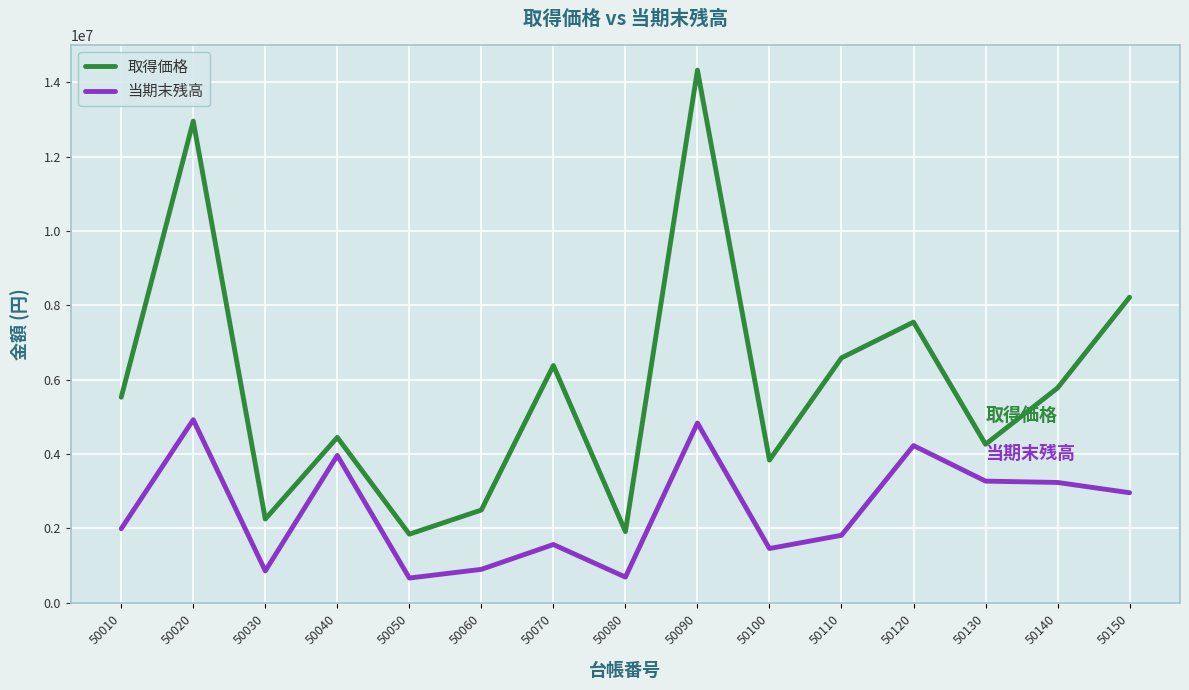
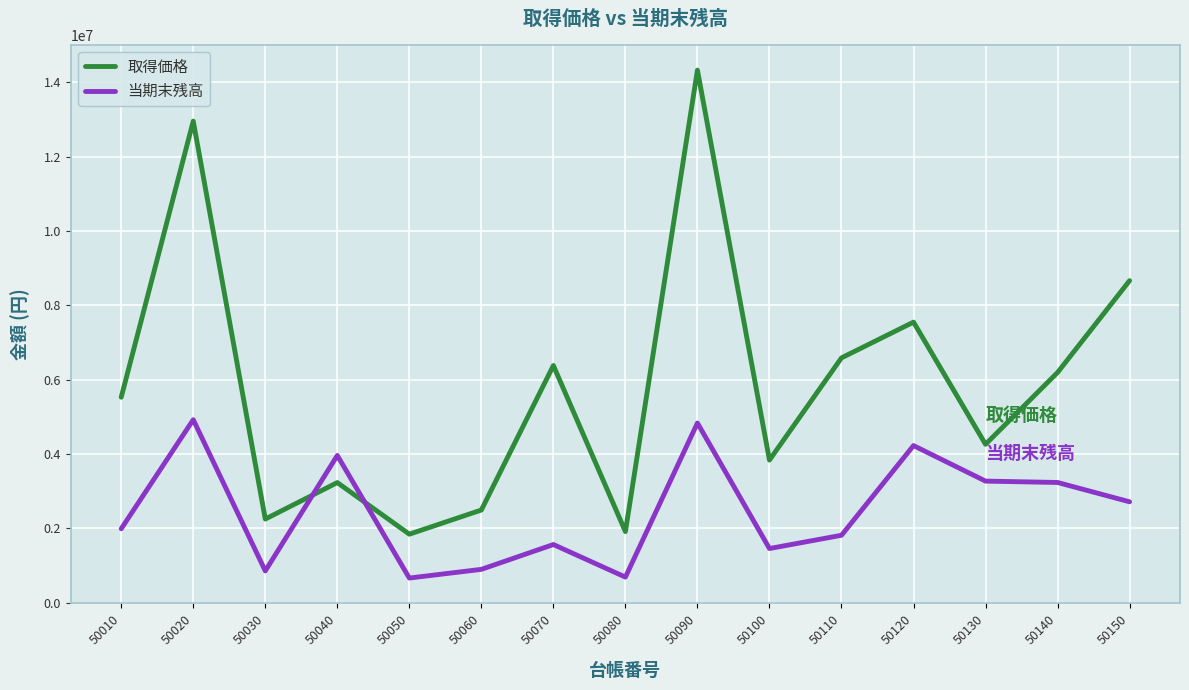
  {
    "取得価格": {
      "50010": 5500000,
      "50020": 13000000,
      "50030": 2300000,
-     "50040": 4400000,
+     "50040": 3200000,
      "50050": 1800000,
      "50060": 2500000,
      "50070": 6400000,
      "50080": 1900000,
      "50090": 14300000,
      "50100": 3800000,
      "50110": 6600000,
      "50120": 7500000,
      "50130": 4300000,
-     "50140": 5800000,
-     "50150": 8200000
+     "50140": 6200000,
+     "50150": 8700000
    },
    "当期末残高": {
      "50010": 2000000,
      "50020": 4900000,
      "50030": 900000,
      "50040": 4000000,
      "50050": 700000,
      "50060": 900000,
      "50070": 1600000,
      "50080": 700000,
      "50090": 4800000,
      "50100": 1500000,
      "50110": 1800000,
      "50120": 4200000,
      "50130": 3300000,
      "50140": 3200000,
-     "50150": 3000000
+     "50150": 2700000
    }
  }
